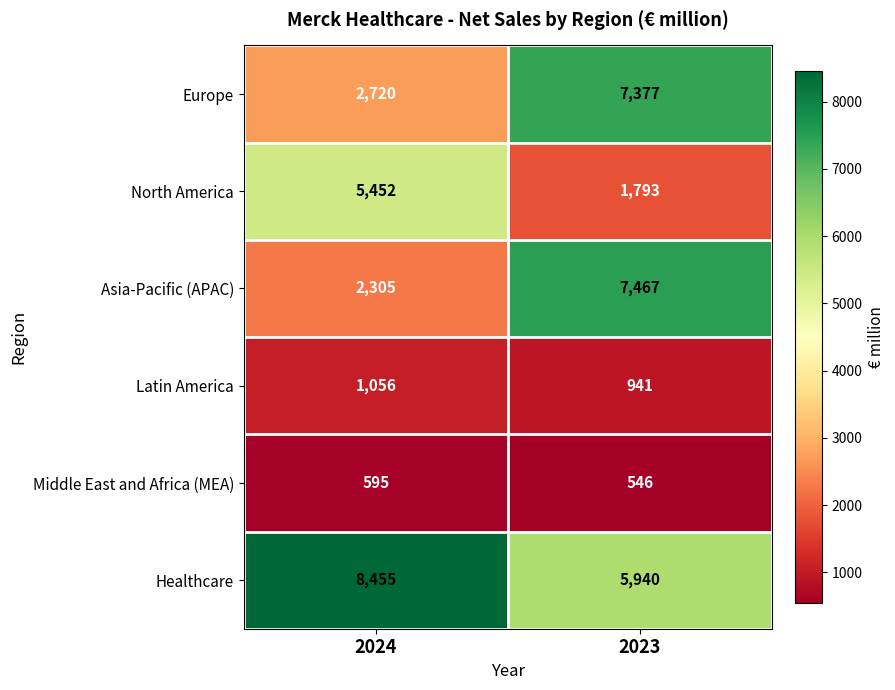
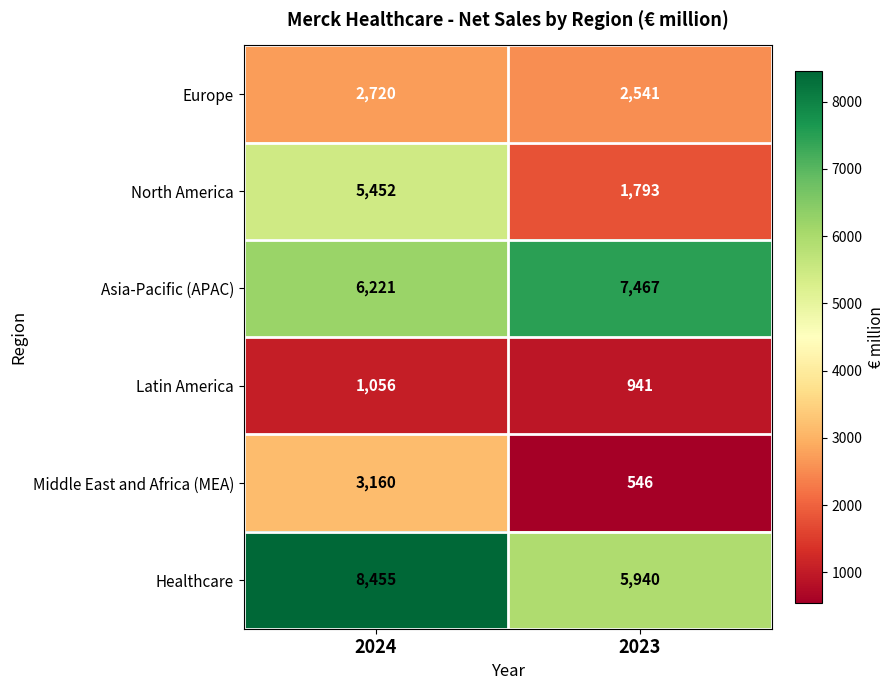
  {
    "Europe": {
      "2024": "2,720",
-     "2023": "7,377"
+     "2023": "2,541"
    },
    "North America": {
      "2024": "5,452",
      "2023": "1,793"
    },
    "Asia-Pacific (APAC)": {
-     "2024": "2,305",
+     "2024": "6,221",
      "2023": "7,467"
    },
    "Latin America": {
      "2024": "1,056",
      "2023": "941"
    },
    "Middle East and Africa (MEA)": {
-     "2024": "595",
+     "2024": "3,160",
      "2023": "546"
    },
    "Healthcare": {
      "2024": "8,455",
      "2023": "5,940"
    }
  }
